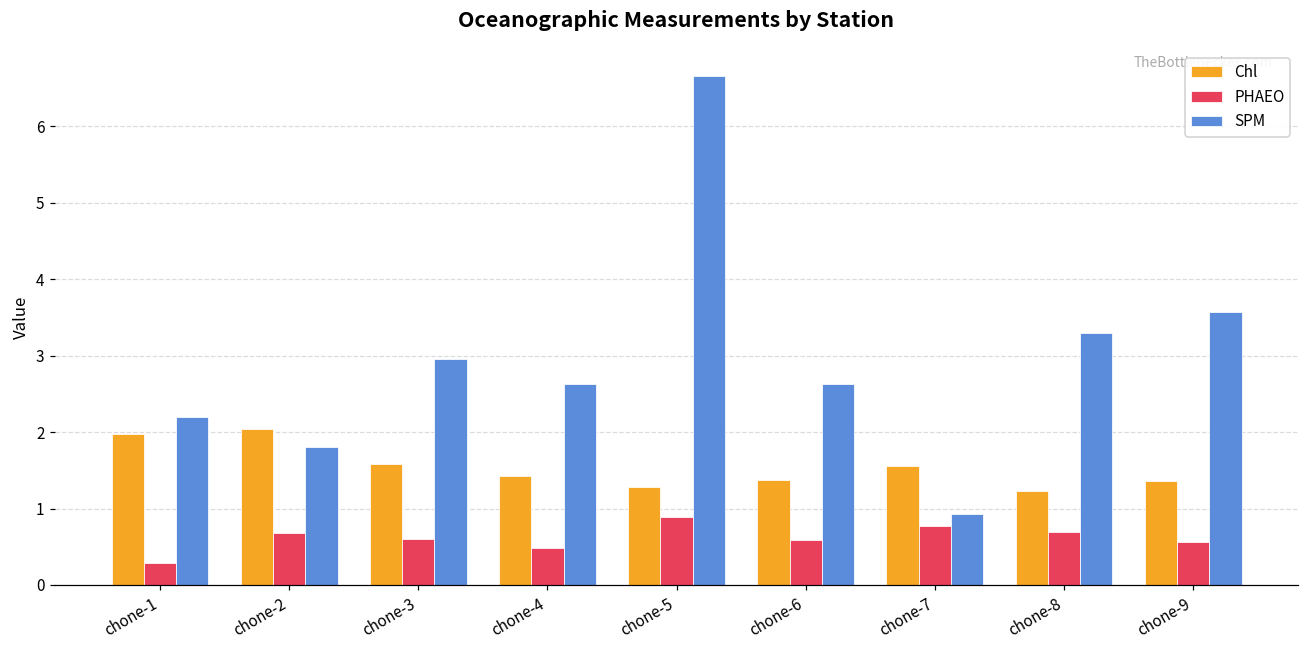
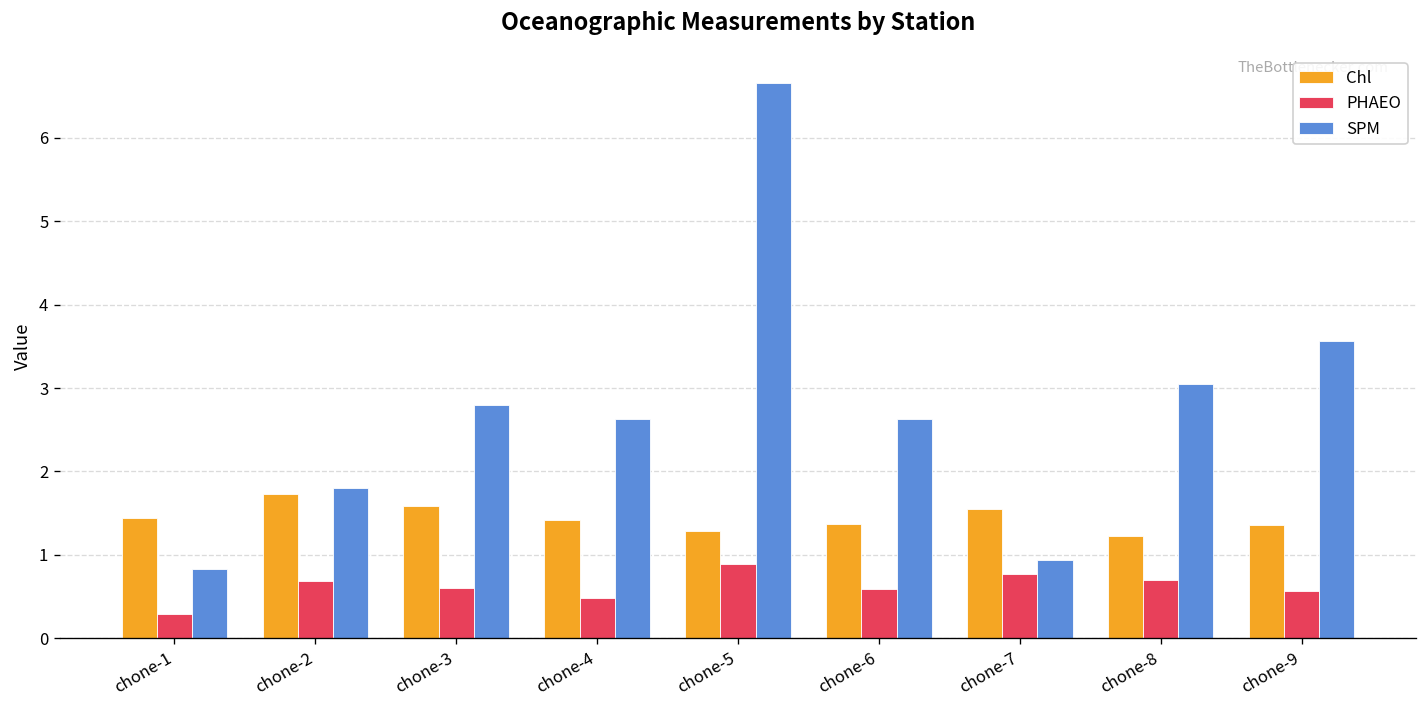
  {
    "Chl": {
-     "chone-1": 2.0,
-     "chone-2": 2.0,
+     "chone-1": 1.4,
+     "chone-2": 1.7,
      "chone-3": 1.6,
      "chone-4": 1.4,
      "chone-5": 1.3,
      "chone-6": 1.4,
      "chone-7": 1.6,
      "chone-8": 1.2,
      "chone-9": 1.4
    },
    "PHAEO": {
      "chone-1": 0.3,
      "chone-2": 0.7,
      "chone-3": 0.6,
      "chone-4": 0.5,
      "chone-5": 0.9,
      "chone-6": 0.6,
      "chone-7": 0.8,
      "chone-8": 0.7,
      "chone-9": 0.6
    },
    "SPM": {
-     "chone-1": 2.2,
+     "chone-1": 0.8,
      "chone-2": 1.8,
-     "chone-3": 3.0,
+     "chone-3": 2.8,
      "chone-4": 2.6,
      "chone-5": 6.7,
      "chone-6": 2.6,
      "chone-7": 0.9,
-     "chone-8": 3.3,
+     "chone-8": 3.0,
      "chone-9": 3.6
    }
  }
